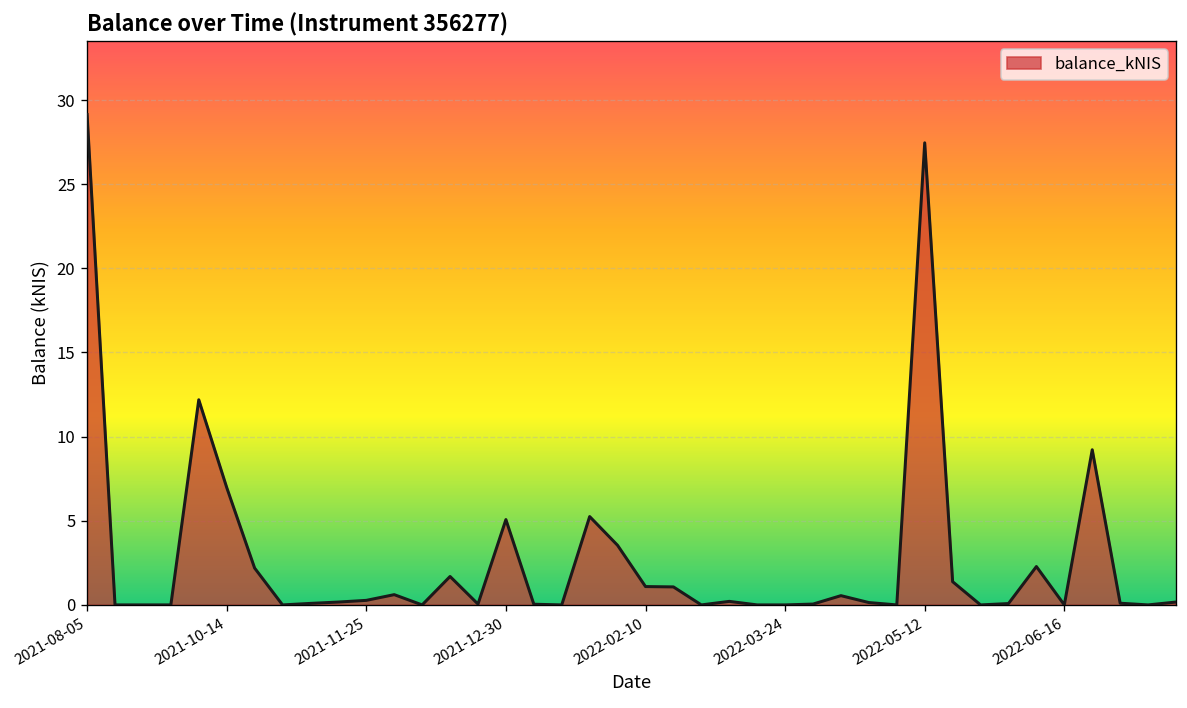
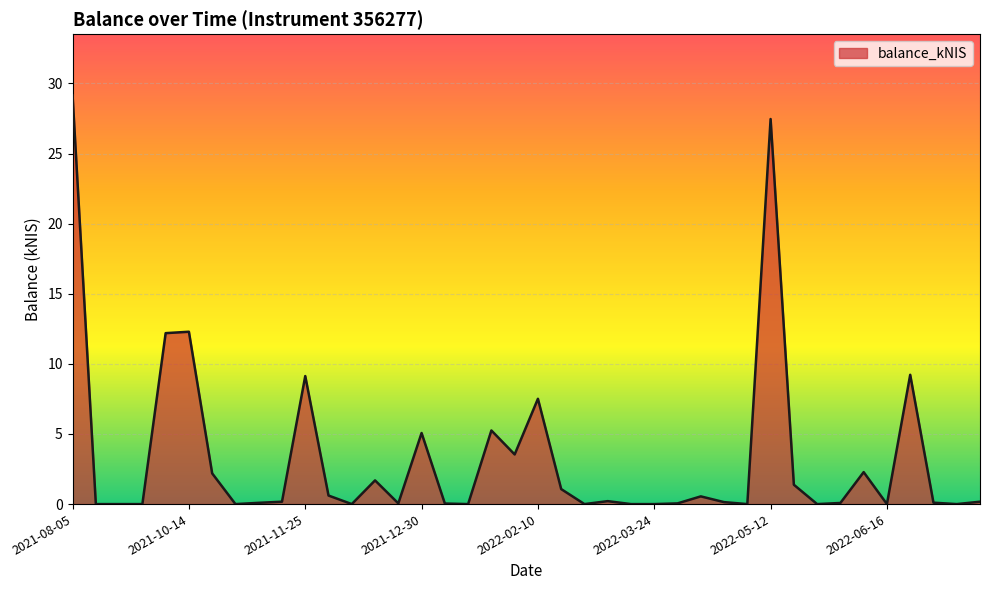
  {
    "2021-08-05": 29.1,
-   "2021-10-14": 7.0,
-   "2021-11-25": 0.3,
+   "2021-10-14": 12.3,
+   "2021-11-25": 9.1,
    "2021-12-30": 5.1,
-   "2022-02-10": 1.1,
+   "2022-02-10": 7.5,
    "2022-03-24": 0.0,
    "2022-05-12": 27.5,
    "2022-06-16": 0.0
  }
